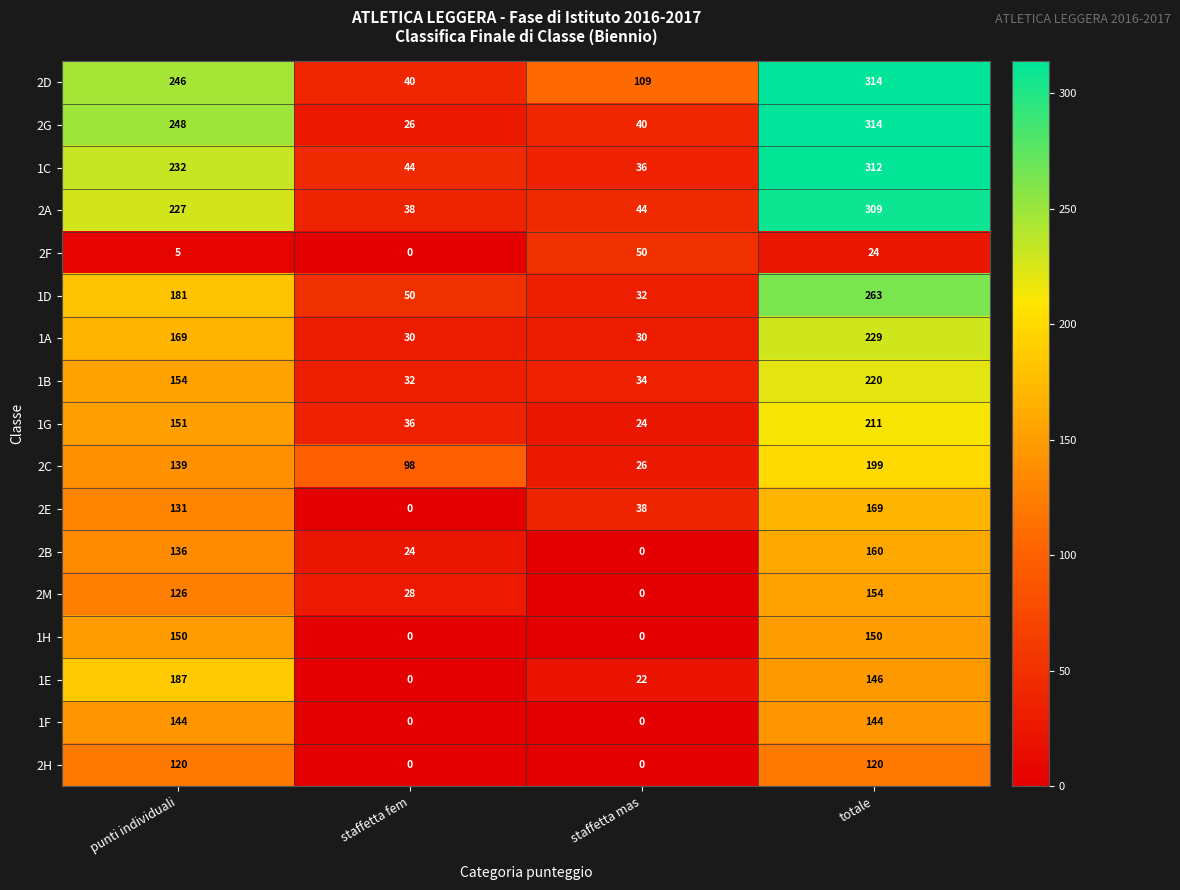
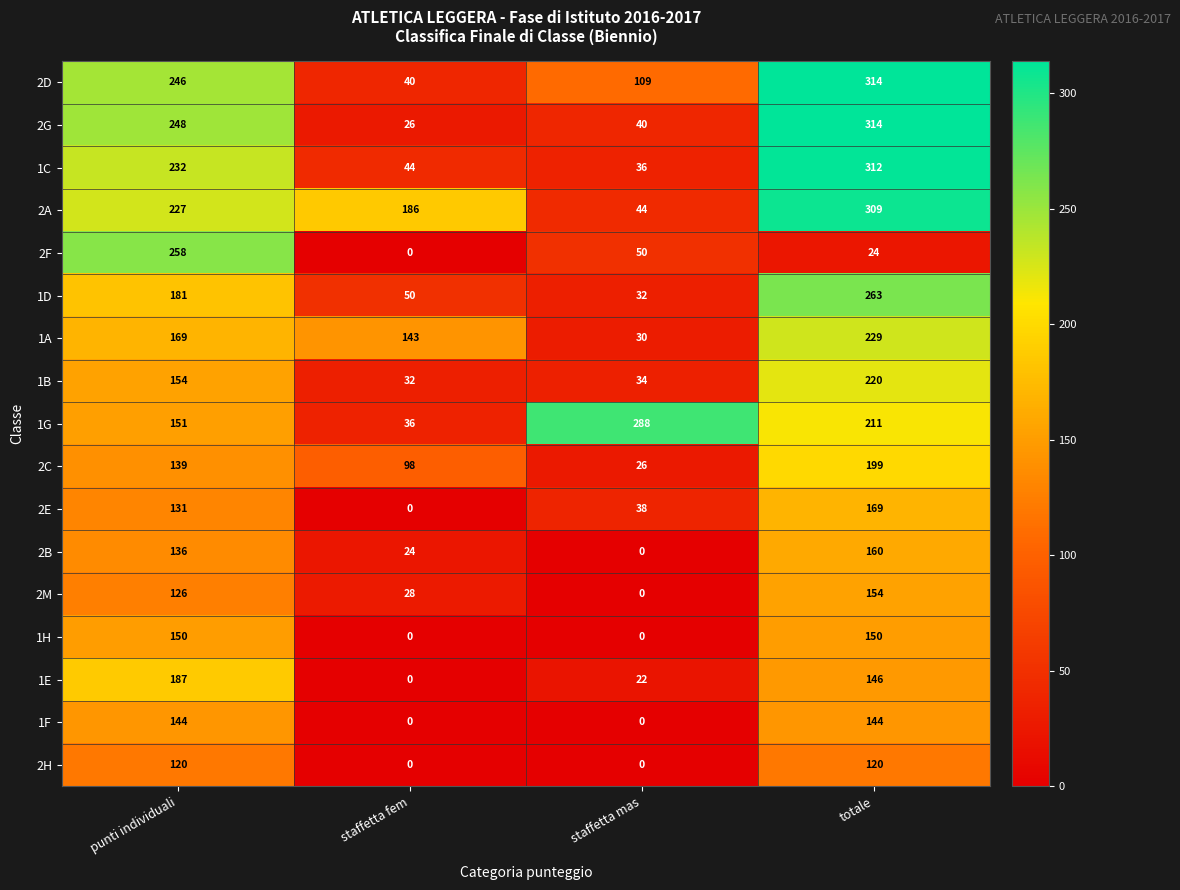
  {
    "2D": {
      "punti individuali": 246,
      "staffetta fem": 40,
      "staffetta mas": 109,
      "totale": 314
    },
    "2G": {
      "punti individuali": 248,
      "staffetta fem": 26,
      "staffetta mas": 40,
      "totale": 314
    },
    "1C": {
      "punti individuali": 232,
      "staffetta fem": 44,
      "staffetta mas": 36,
      "totale": 312
    },
    "2A": {
      "punti individuali": 227,
-     "staffetta fem": 38,
+     "staffetta fem": 186,
      "staffetta mas": 44,
      "totale": 309
    },
    "2F": {
-     "punti individuali": 5,
+     "punti individuali": 258,
      "staffetta fem": 0,
      "staffetta mas": 50,
      "totale": 24
    },
    "1D": {
      "punti individuali": 181,
      "staffetta fem": 50,
      "staffetta mas": 32,
      "totale": 263
    },
    "1A": {
      "punti individuali": 169,
-     "staffetta fem": 30,
+     "staffetta fem": 143,
      "staffetta mas": 30,
      "totale": 229
    },
    "1B": {
      "punti individuali": 154,
      "staffetta fem": 32,
      "staffetta mas": 34,
      "totale": 220
    },
    "1G": {
      "punti individuali": 151,
      "staffetta fem": 36,
-     "staffetta mas": 24,
+     "staffetta mas": 288,
      "totale": 211
    },
    "2C": {
      "punti individuali": 139,
      "staffetta fem": 98,
      "staffetta mas": 26,
      "totale": 199
    },
    "2E": {
      "punti individuali": 131,
      "staffetta fem": 0,
      "staffetta mas": 38,
      "totale": 169
    },
    "2B": {
      "punti individuali": 136,
      "staffetta fem": 24,
      "staffetta mas": 0,
      "totale": 160
    },
    "2M": {
      "punti individuali": 126,
      "staffetta fem": 28,
      "staffetta mas": 0,
      "totale": 154
    },
    "1H": {
      "punti individuali": 150,
      "staffetta fem": 0,
      "staffetta mas": 0,
      "totale": 150
    },
    "1E": {
      "punti individuali": 187,
      "staffetta fem": 0,
      "staffetta mas": 22,
      "totale": 146
    },
    "1F": {
      "punti individuali": 144,
      "staffetta fem": 0,
      "staffetta mas": 0,
      "totale": 144
    },
    "2H": {
      "punti individuali": 120,
      "staffetta fem": 0,
      "staffetta mas": 0,
      "totale": 120
    }
  }
